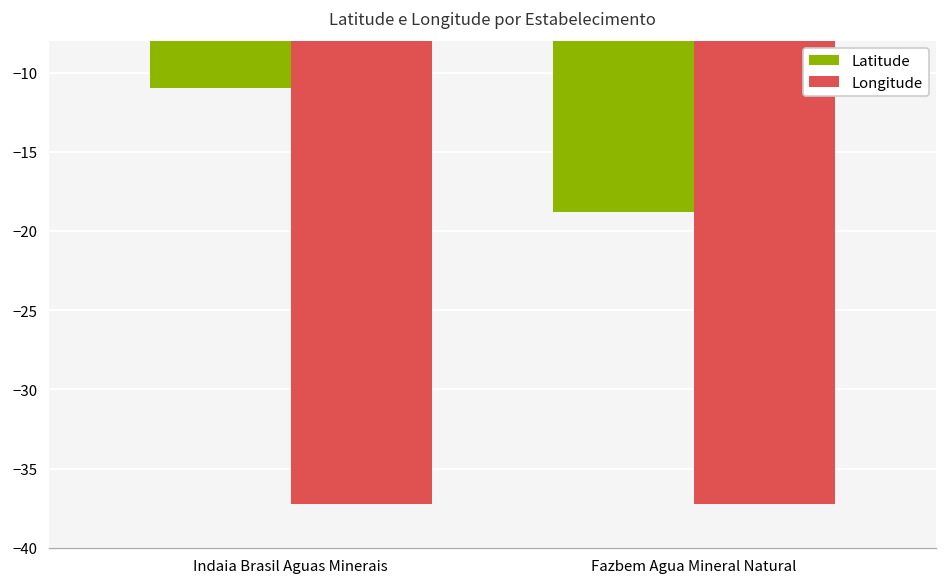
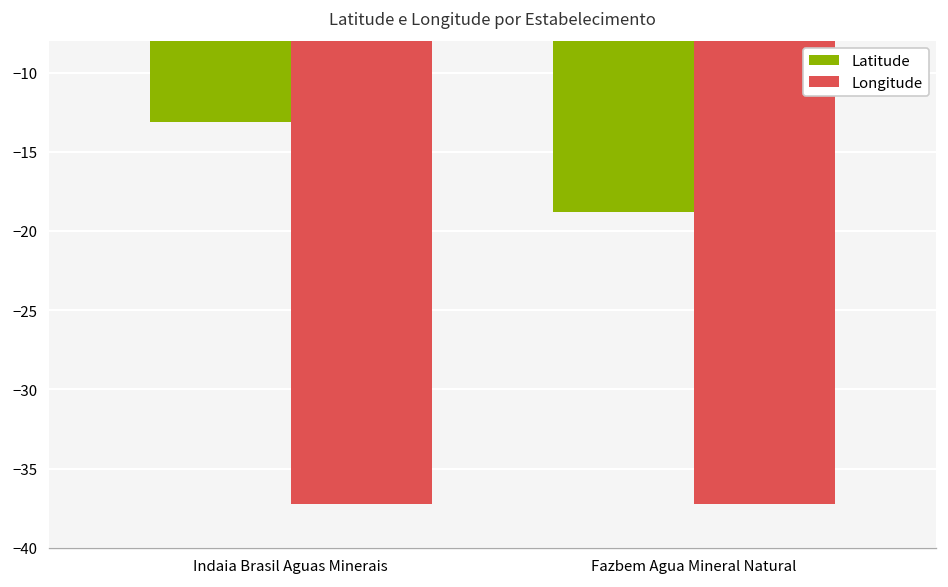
  {
    "Latitude": {
-     "Indaia Brasil Aguas Minerais": -11.0,
+     "Indaia Brasil Aguas Minerais": -13.1,
      "Fazbem Agua Mineral Natural": -18.8
    },
    "Longitude": {
      "Indaia Brasil Aguas Minerais": -37.2,
      "Fazbem Agua Mineral Natural": -37.2
    }
  }
